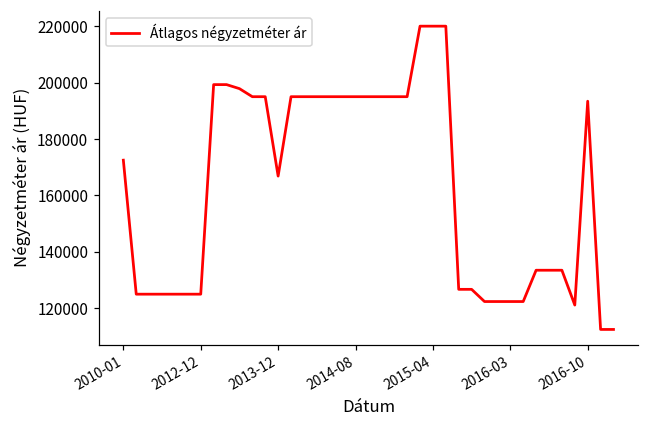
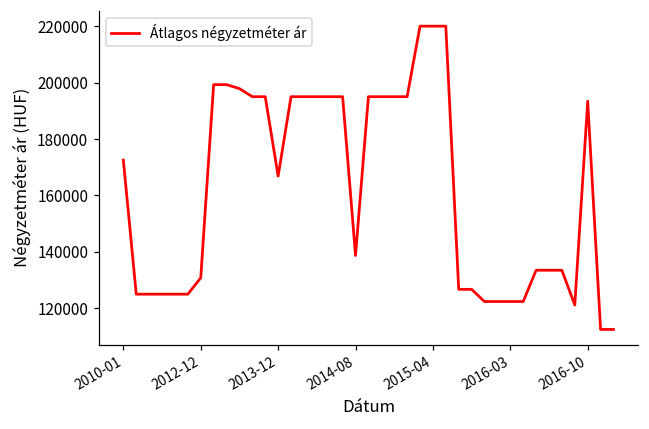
  {
    "2010-01": 173000,
-   "2012-12": 125000,
+   "2012-12": 131000,
    "2013-12": 167000,
-   "2014-08": 195000,
+   "2014-08": 139000,
    "2015-04": 220000,
    "2016-03": 122000,
    "2016-10": 193000
  }
